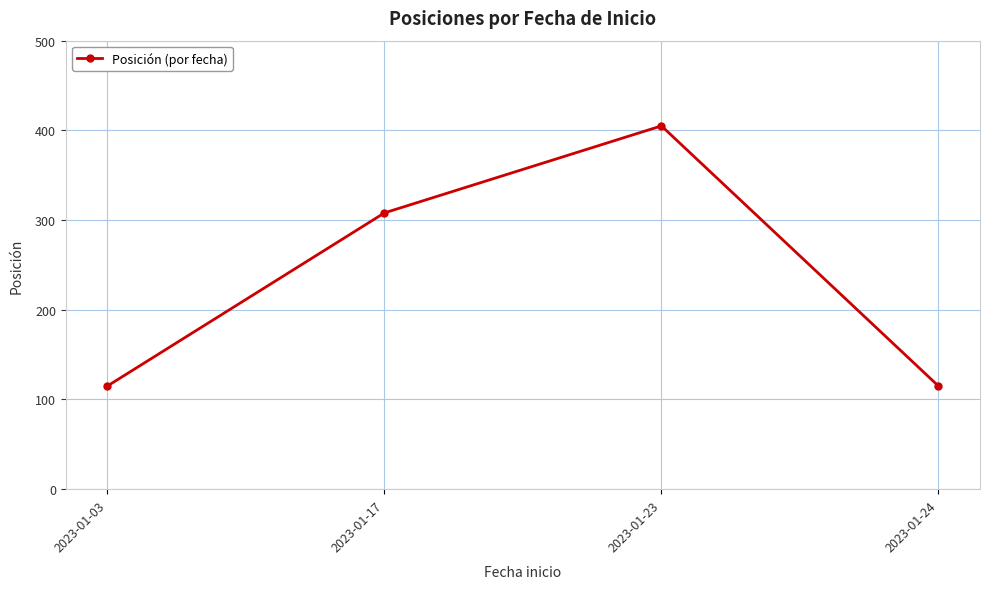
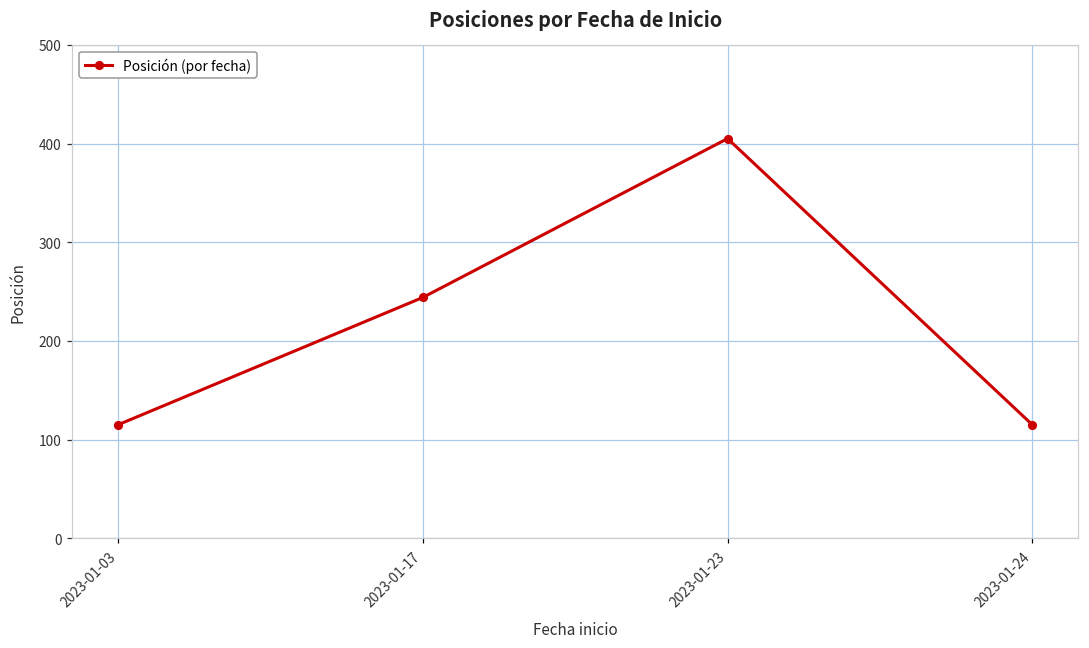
  {
    "2023-01-03": 120,
-   "2023-01-17": 310,
+   "2023-01-17": 240,
    "2023-01-23": 410,
    "2023-01-24": 120
  }
